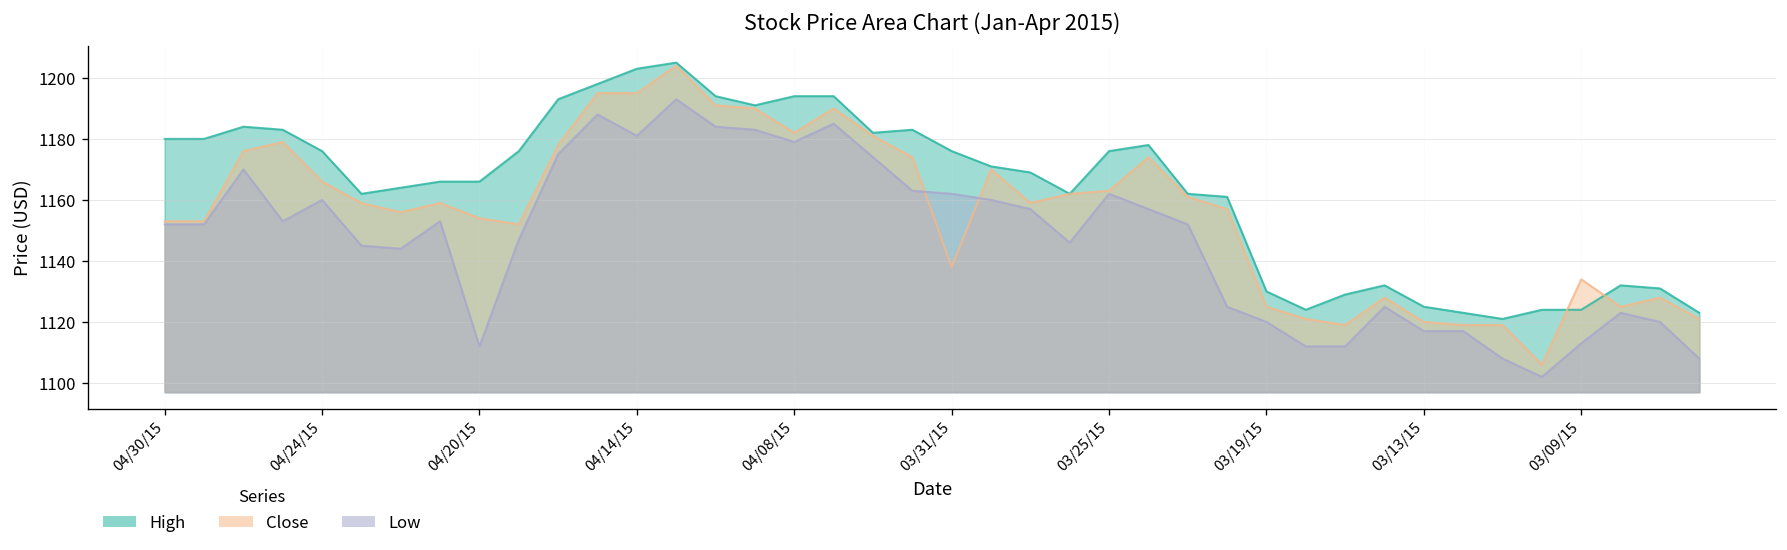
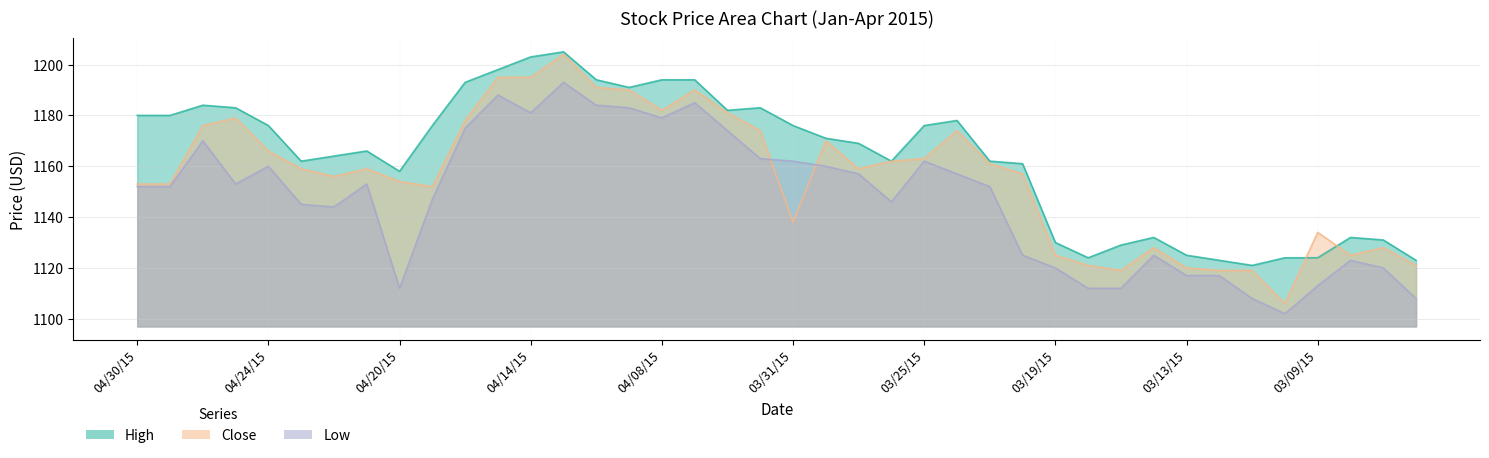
  {
    "High": {
      "04/30/15": 1180,
      "04/24/15": 1176,
-     "04/20/15": 1166,
+     "04/20/15": 1158,
      "04/14/15": 1203,
      "04/08/15": 1194,
      "03/31/15": 1176,
      "03/25/15": 1176,
      "03/19/15": 1130,
      "03/13/15": 1125,
      "03/09/15": 1124
    },
    "Close": {
      "04/30/15": 1153,
      "04/24/15": 1166,
      "04/20/15": 1154,
      "04/14/15": 1195,
      "04/08/15": 1182,
      "03/31/15": 1138,
      "03/19/15": 1125,
      "03/13/15": 1120,
      "03/09/15": 1134
    },
    "Low": {
      "04/30/15": 1152,
      "04/24/15": 1160,
      "04/20/15": 1112,
      "04/14/15": 1181,
      "04/08/15": 1179,
      "03/31/15": 1162,
      "03/19/15": 1120,
      "03/13/15": 1117,
      "03/09/15": 1113
    }
  }
